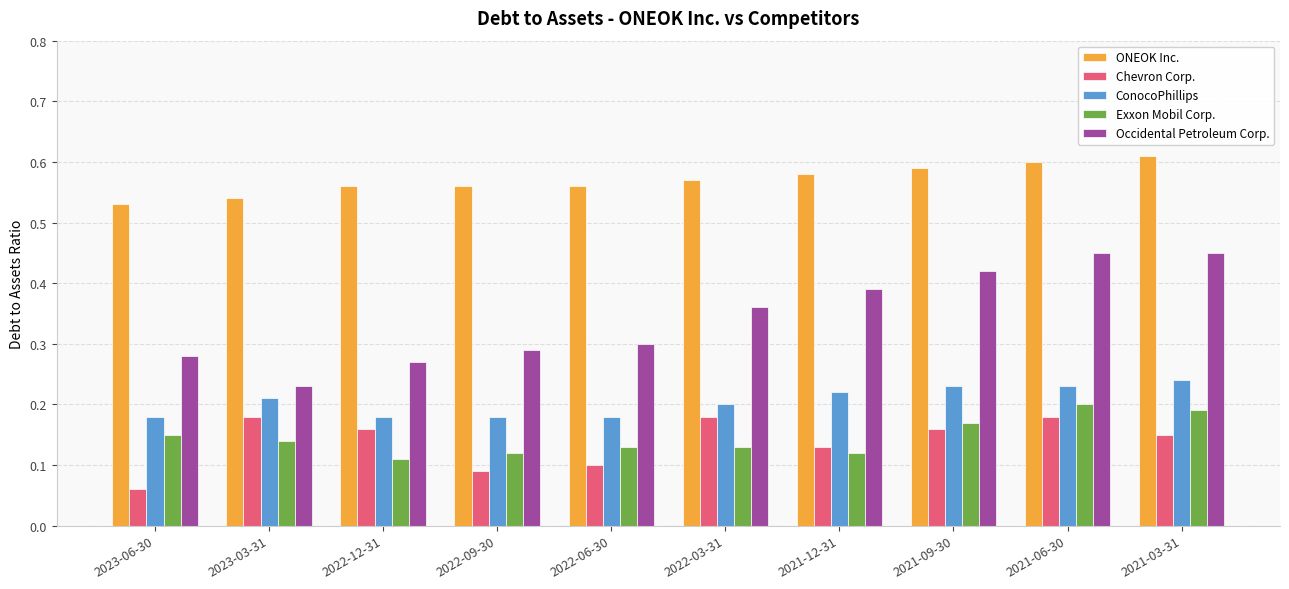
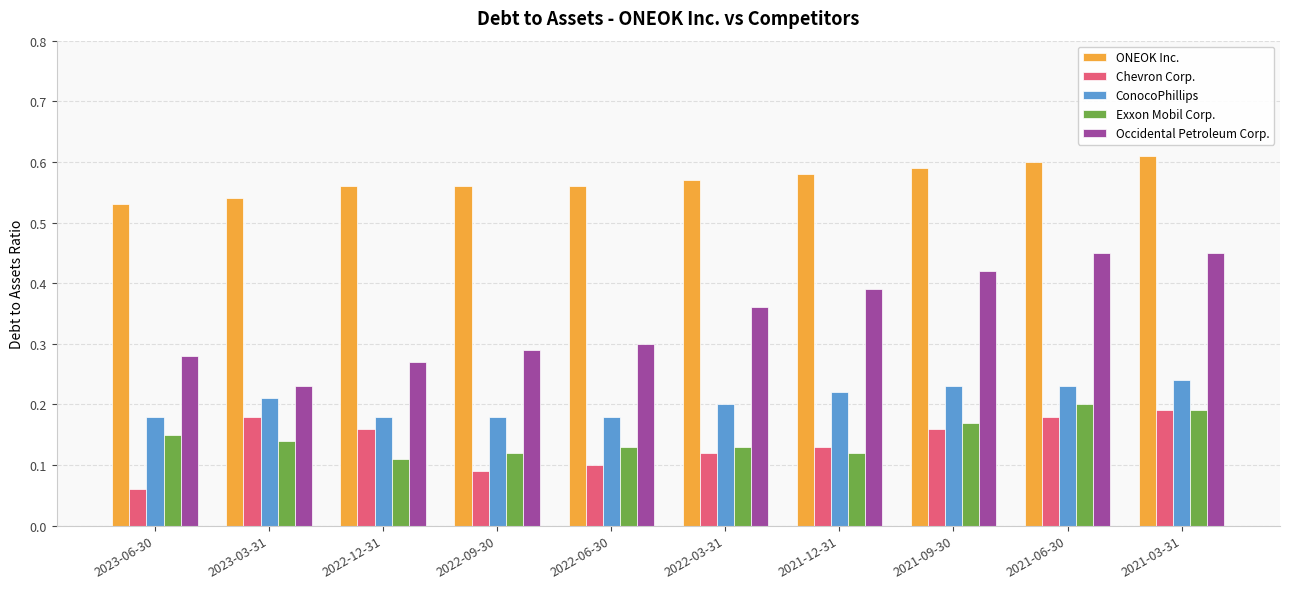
  {
    "ONEOK Inc.": {
      "2023-06-30": 0.53,
      "2023-03-31": 0.54,
      "2022-12-31": 0.56,
      "2022-09-30": 0.56,
      "2022-06-30": 0.56,
      "2022-03-31": 0.57,
      "2021-12-31": 0.58,
      "2021-09-30": 0.59,
      "2021-06-30": 0.60,
      "2021-03-31": 0.61
    },
    "Chevron Corp.": {
      "2023-06-30": 0.06,
      "2023-03-31": 0.18,
      "2022-12-31": 0.16,
      "2022-09-30": 0.09,
      "2022-06-30": 0.10,
-     "2022-03-31": 0.18,
+     "2022-03-31": 0.12,
      "2021-12-31": 0.13,
      "2021-09-30": 0.16,
      "2021-06-30": 0.18,
-     "2021-03-31": 0.15
+     "2021-03-31": 0.19
    },
    "ConocoPhillips": {
      "2023-06-30": 0.18,
      "2023-03-31": 0.21,
      "2022-12-31": 0.18,
      "2022-09-30": 0.18,
      "2022-06-30": 0.18,
      "2022-03-31": 0.20,
      "2021-12-31": 0.22,
      "2021-09-30": 0.23,
      "2021-06-30": 0.23,
      "2021-03-31": 0.24
    },
    "Exxon Mobil Corp.": {
      "2023-06-30": 0.15,
      "2023-03-31": 0.14,
      "2022-12-31": 0.11,
      "2022-09-30": 0.12,
      "2022-06-30": 0.13,
      "2022-03-31": 0.13,
      "2021-12-31": 0.12,
      "2021-09-30": 0.17,
      "2021-06-30": 0.20,
      "2021-03-31": 0.19
    },
    "Occidental Petroleum Corp.": {
      "2023-06-30": 0.28,
      "2023-03-31": 0.23,
      "2022-12-31": 0.27,
      "2022-09-30": 0.29,
      "2022-06-30": 0.30,
      "2022-03-31": 0.36,
      "2021-12-31": 0.39,
      "2021-09-30": 0.42,
      "2021-06-30": 0.45,
      "2021-03-31": 0.45
    }
  }
